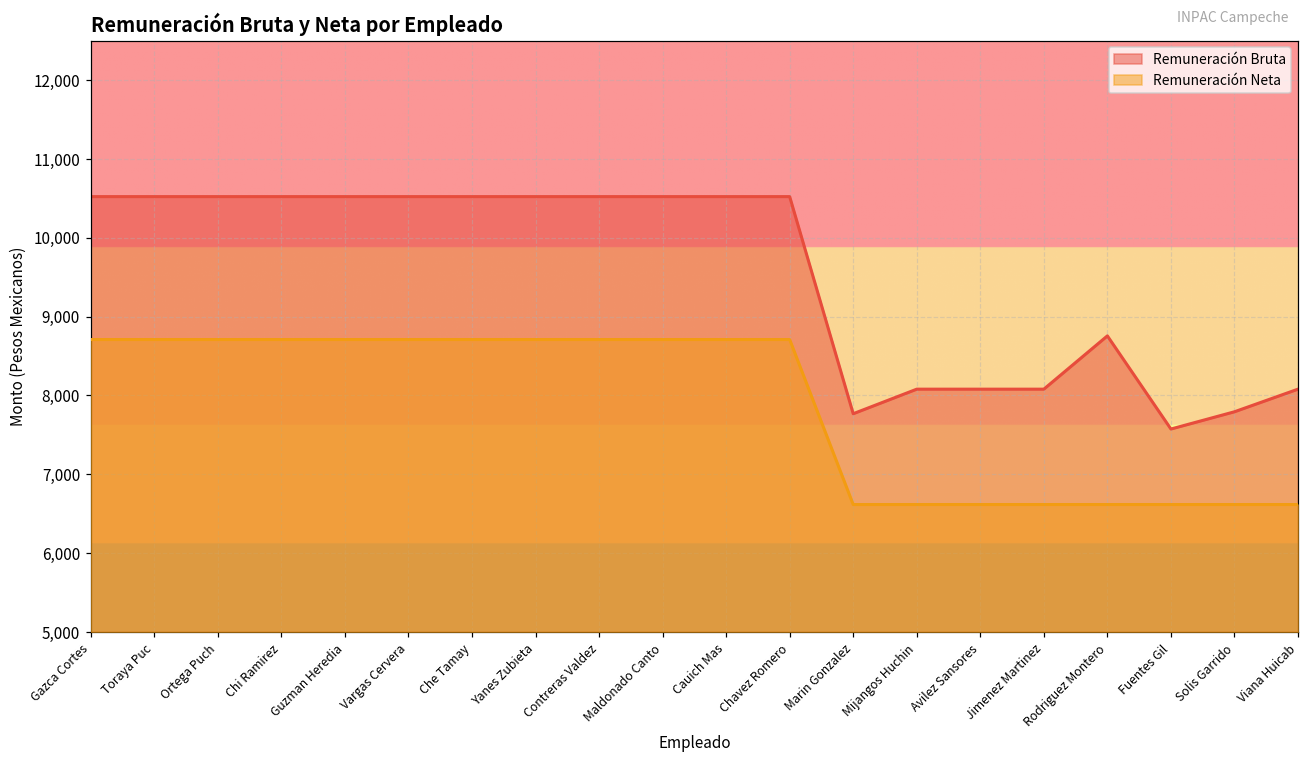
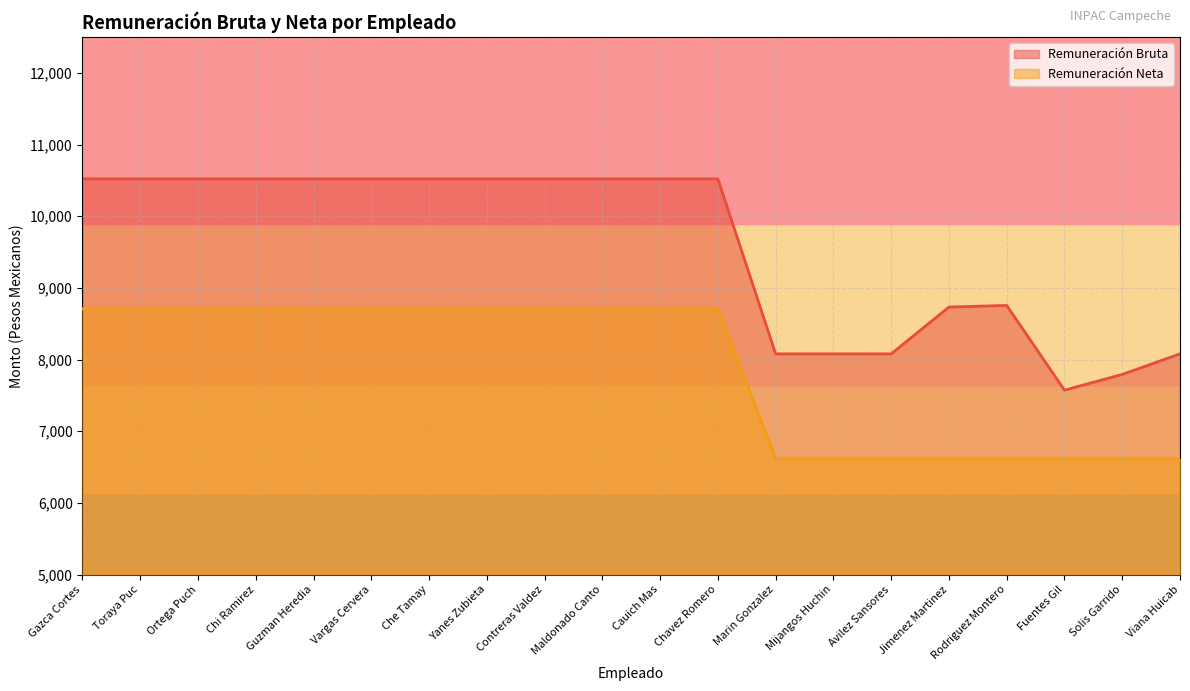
  {
    "Remuneración Bruta": {
      "Gazca Cortes": "10,500",
      "Toraya Puc": "10,500",
      "Ortega Puch": "10,500",
      "Chi Ramirez": "10,500",
      "Guzman Heredia": "10,500",
      "Vargas Cervera": "10,500",
      "Che Tamay": "10,500",
      "Yanes Zubieta": "10,500",
      "Contreras Valdez": "10,500",
      "Maldonado Canto": "10,500",
      "Cauich Mas": "10,500",
      "Chavez Romero": "10,500",
-     "Marin Gonzalez": "7,800",
+     "Marin Gonzalez": "8,100",
      "Mijangos Huchin": "8,100",
      "Avilez Sansores": "8,100",
-     "Jimenez Martinez": "8,100",
+     "Jimenez Martinez": "8,700",
      "Rodriguez Montero": "8,800",
      "Fuentes Gil": "7,600",
      "Solis Garrido": "7,800",
      "Viana Huicab": "8,100"
    },
    "Remuneración Neta": {
      "Gazca Cortes": "8,700",
      "Toraya Puc": "8,700",
      "Ortega Puch": "8,700",
      "Chi Ramirez": "8,700",
      "Guzman Heredia": "8,700",
      "Vargas Cervera": "8,700",
      "Che Tamay": "8,700",
      "Yanes Zubieta": "8,700",
      "Contreras Valdez": "8,700",
      "Maldonado Canto": "8,700",
      "Cauich Mas": "8,700",
      "Chavez Romero": "8,700",
      "Marin Gonzalez": "6,600",
      "Mijangos Huchin": "6,600",
      "Avilez Sansores": "6,600",
      "Jimenez Martinez": "6,600",
      "Rodriguez Montero": "6,600",
      "Fuentes Gil": "6,600",
      "Solis Garrido": "6,600",
      "Viana Huicab": "6,600"
    }
  }
